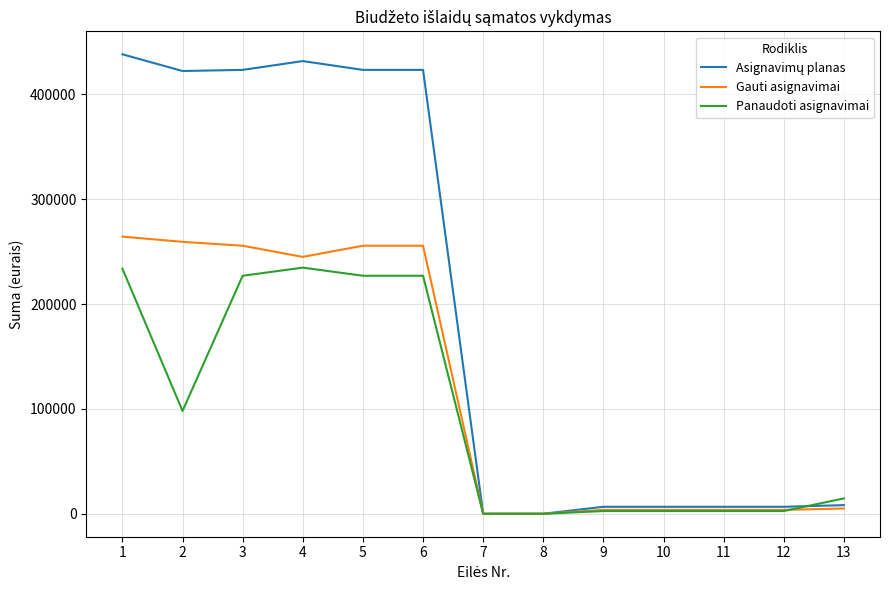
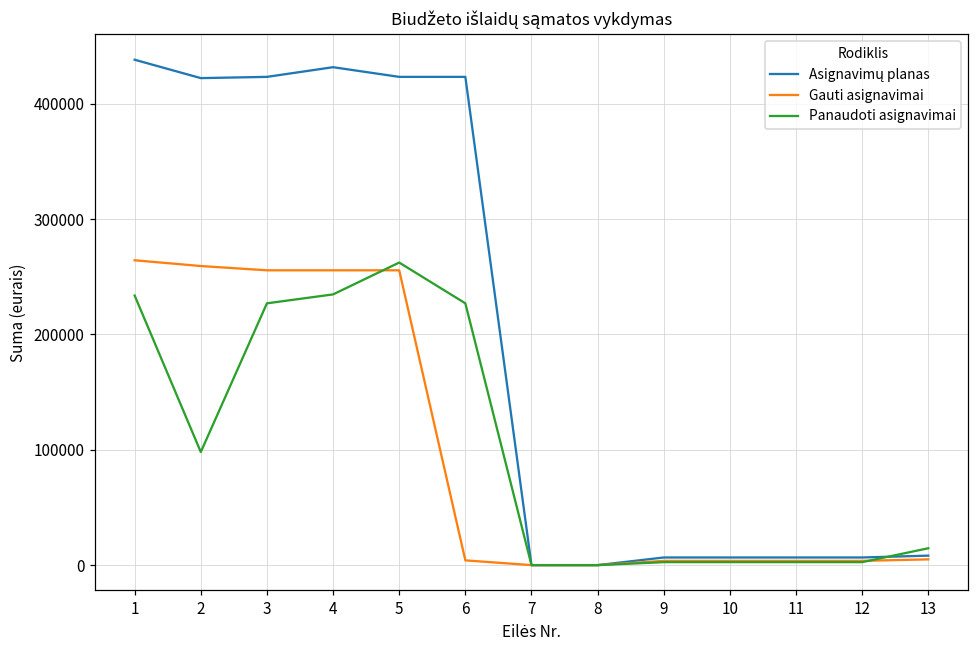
  {
    "Asignavimų planas": {
      "1": 438000,
      "2": 422000,
      "3": 423000,
      "4": 432000,
      "5": 423000,
      "6": 423000,
      "9": 7000,
      "10": 7000,
      "11": 7000,
      "12": 7000,
      "13": 8000
    },
    "Gauti asignavimai": {
      "1": 264000,
      "2": 259000,
      "3": 256000,
-     "4": 245000,
+     "4": 256000,
      "5": 256000,
-     "6": 256000,
+     "6": 4000,
      "13": 5000
    },
    "Panaudoti asignavimai": {
      "1": 234000,
      "2": 98000,
      "3": 227000,
      "4": 235000,
-     "5": 227000,
+     "5": 262000,
      "6": 227000,
      "13": 15000
    }
  }
